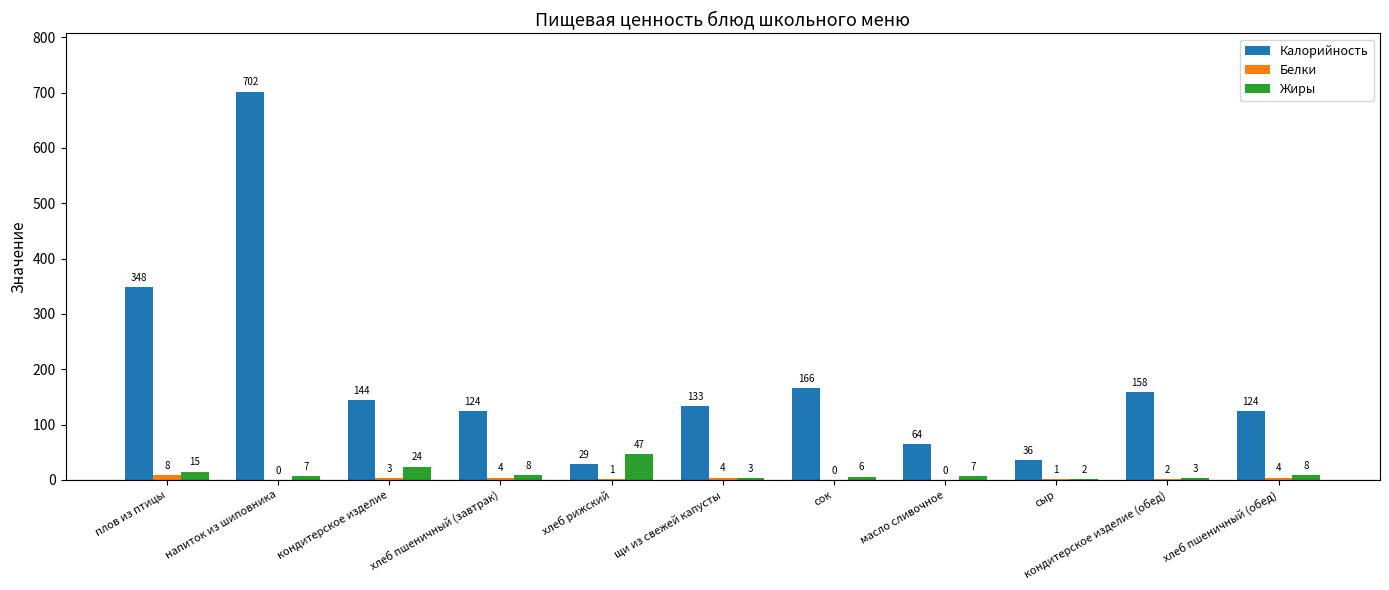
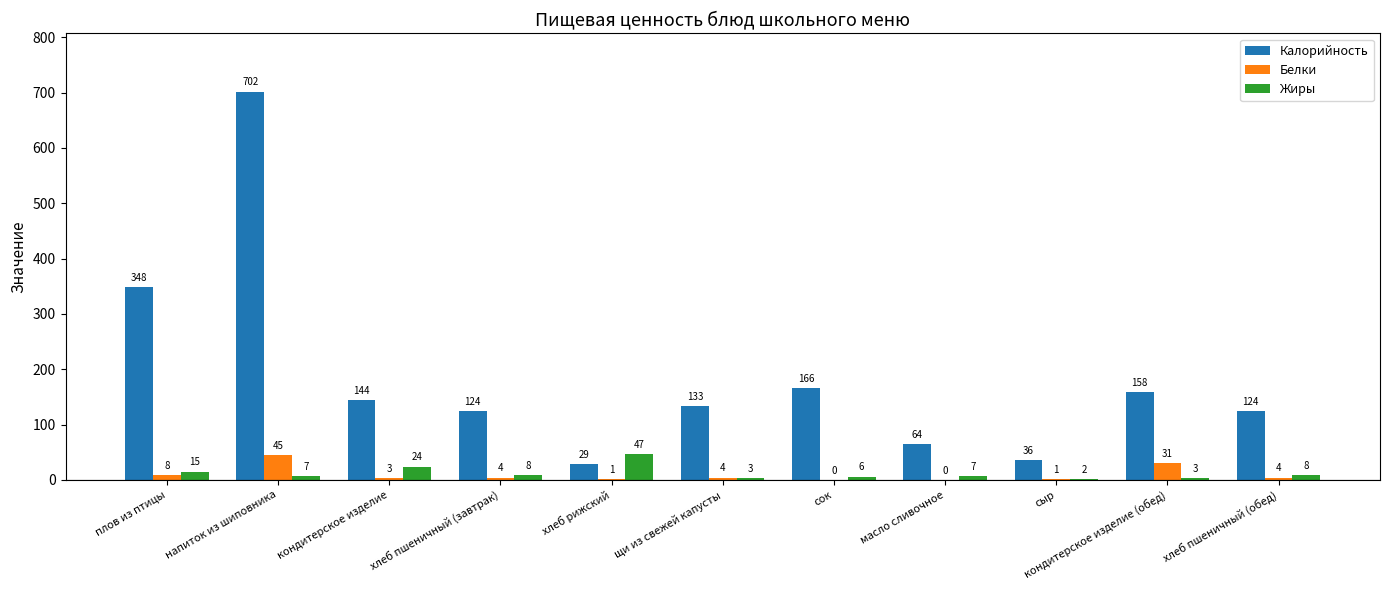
  {
    "Калорийность": {
      "плов из птицы": 348,
      "напиток из шиповника": 702,
      "кондитерское изделие": 144,
      "хлеб пшеничный (завтрак)": 124,
      "хлеб рижский": 29,
      "щи из свежей капусты": 133,
      "сок": 166,
      "масло сливочное": 64,
      "сыр": 36,
      "кондитерское изделие (обед)": 158,
      "хлеб пшеничный (обед)": 124
    },
    "Белки": {
      "плов из птицы": 8,
-     "напиток из шиповника": 0,
+     "напиток из шиповника": 45,
      "кондитерское изделие": 3,
      "хлеб пшеничный (завтрак)": 4,
      "хлеб рижский": 1,
      "щи из свежей капусты": 4,
      "сок": 0,
      "масло сливочное": 0,
      "сыр": 1,
-     "кондитерское изделие (обед)": 2,
+     "кондитерское изделие (обед)": 31,
      "хлеб пшеничный (обед)": 4
    },
    "Жиры": {
      "плов из птицы": 15,
      "напиток из шиповника": 7,
      "кондитерское изделие": 24,
      "хлеб пшеничный (завтрак)": 8,
      "хлеб рижский": 47,
      "щи из свежей капусты": 3,
      "сок": 6,
      "масло сливочное": 7,
      "сыр": 2,
      "кондитерское изделие (обед)": 3,
      "хлеб пшеничный (обед)": 8
    }
  }
